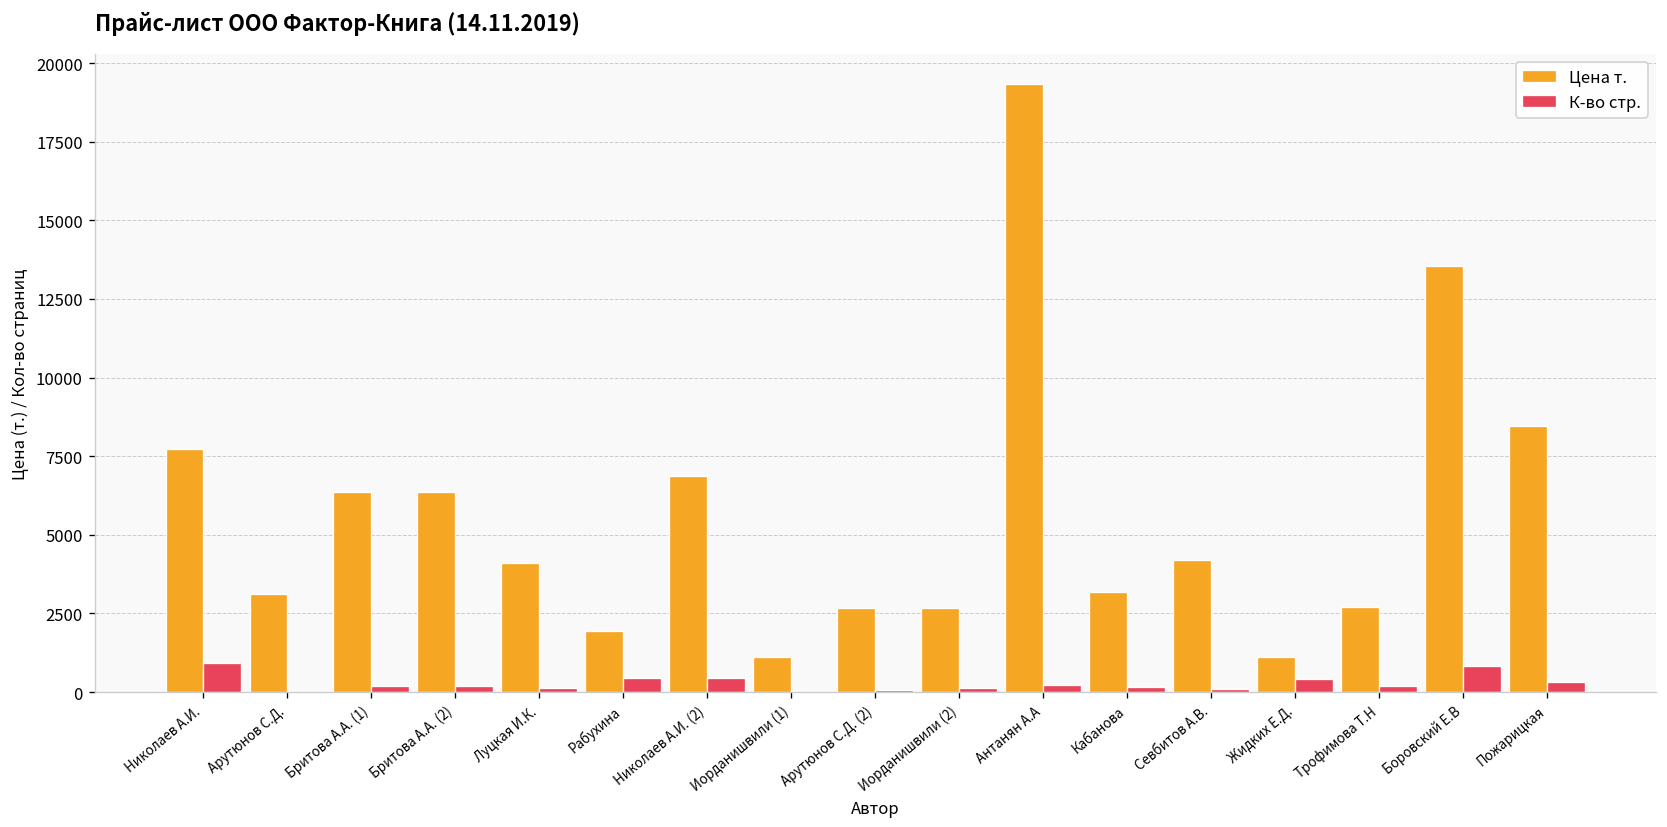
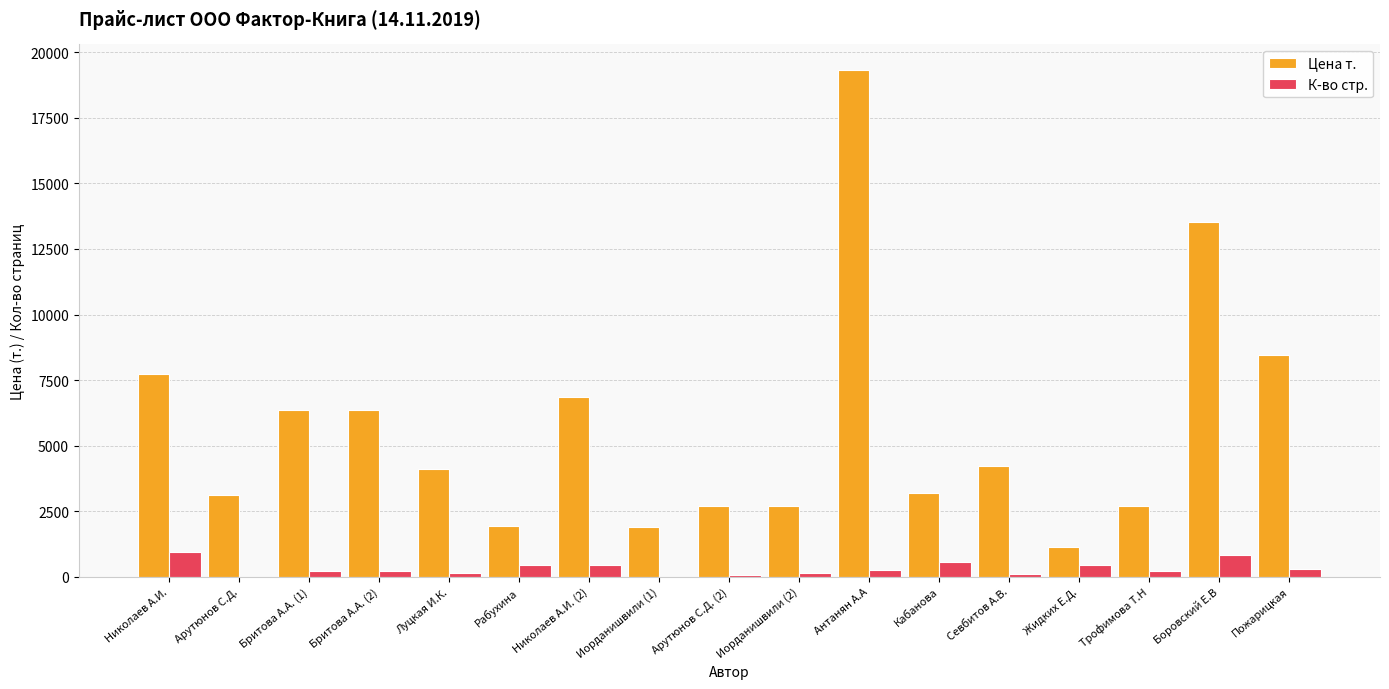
  {
    "Цена т.": {
      "Николаев А.И.": 7700,
      "Арутюнов С.Д.": 3100,
      "Бритова А.А. (1)": 6400,
      "Бритова А.А. (2)": 6400,
      "Луцкая И.К.": 4100,
      "Рабухина": 1900,
      "Николаев А.И. (2)": 6900,
-     "Иорданишвили (1)": 1100,
+     "Иорданишвили (1)": 1900,
      "Арутюнов С.Д. (2)": 2700,
      "Иорданишвили (2)": 2700,
      "Антанян А.А": 19300,
      "Кабанова": 3200,
      "Севбитов А.В.": 4200,
      "Жидких Е.Д.": 1100,
      "Трофимова Т.Н": 2700,
      "Боровский Е.В": 13500,
      "Пожарицкая": 8500
    },
    "К-во стр.": {
      "Николаев А.И.": 900,
      "Арутюнов С.Д.": 0,
      "Бритова А.А. (1)": 200,
      "Бритова А.А. (2)": 200,
      "Луцкая И.К.": 100,
      "Рабухина": 500,
      "Николаев А.И. (2)": 400,
      "Иорданишвили (1)": 0,
      "Иорданишвили (2)": 100,
      "Антанян А.А": 200,
-     "Кабанова": 200,
+     "Кабанова": 600,
      "Севбитов А.В.": 100,
      "Жидких Е.Д.": 400,
      "Трофимова Т.Н": 200,
      "Боровский Е.В": 800,
      "Пожарицкая": 300
    }
  }
